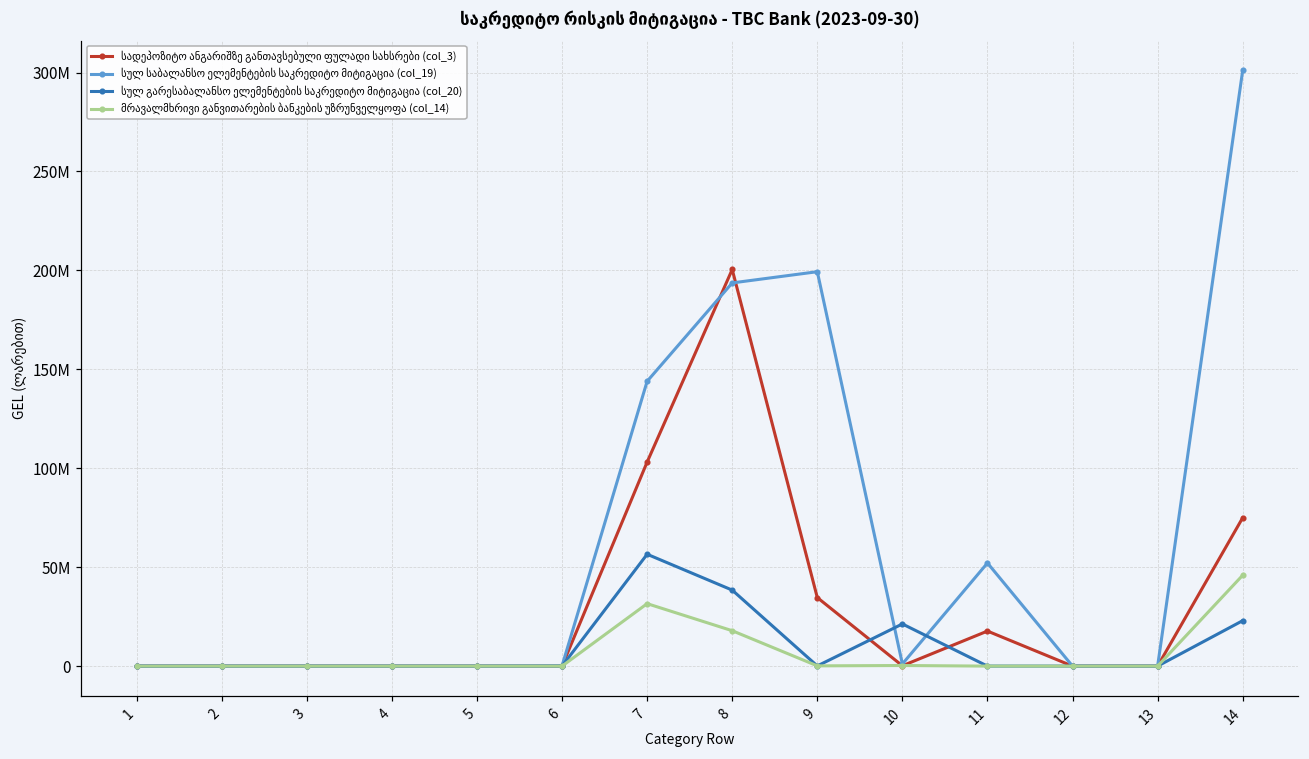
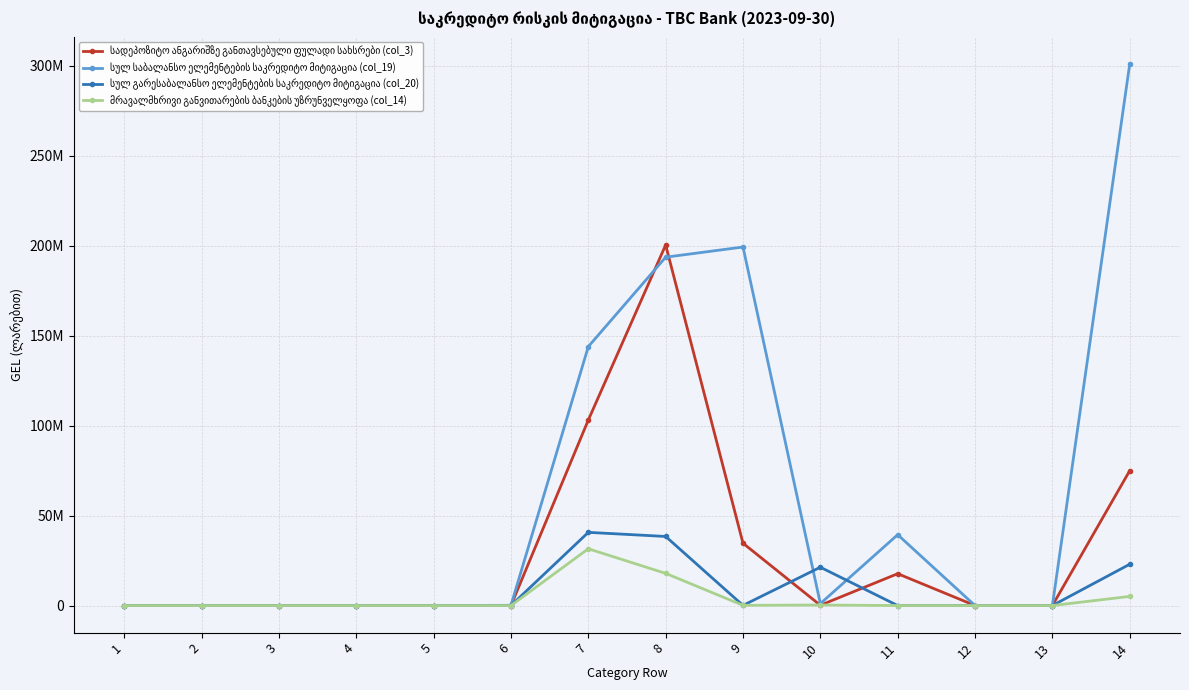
  {
    "სადეპოზიტო ანგარიშზე განთავსებული ფულადი სახსრები (col_3)": {
      "7": 103000000,
      "8": 200000000,
      "9": 35000000,
      "11": 18000000,
      "14": 75000000
    },
    "სულ საბალანსო ელემენტების საკრედიტო მიტიგაცია (col_19)": {
      "7": 144000000,
      "8": 194000000,
      "9": 199000000,
-     "11": 52000000,
+     "11": 39000000,
      "14": 301000000
    },
    "სულ გარესაბალანსო ელემენტების საკრედიტო მიტიგაცია (col_20)": {
-     "7": 57000000,
+     "7": 41000000,
      "8": 38000000,
      "10": 21000000,
      "14": 23000000
    },
    "მრავალმხრივი განვითარების ბანკების უზრუნველყოფა (col_14)": {
      "7": 32000000,
      "8": 18000000,
-     "14": 46000000
+     "14": 5000000
    }
  }
